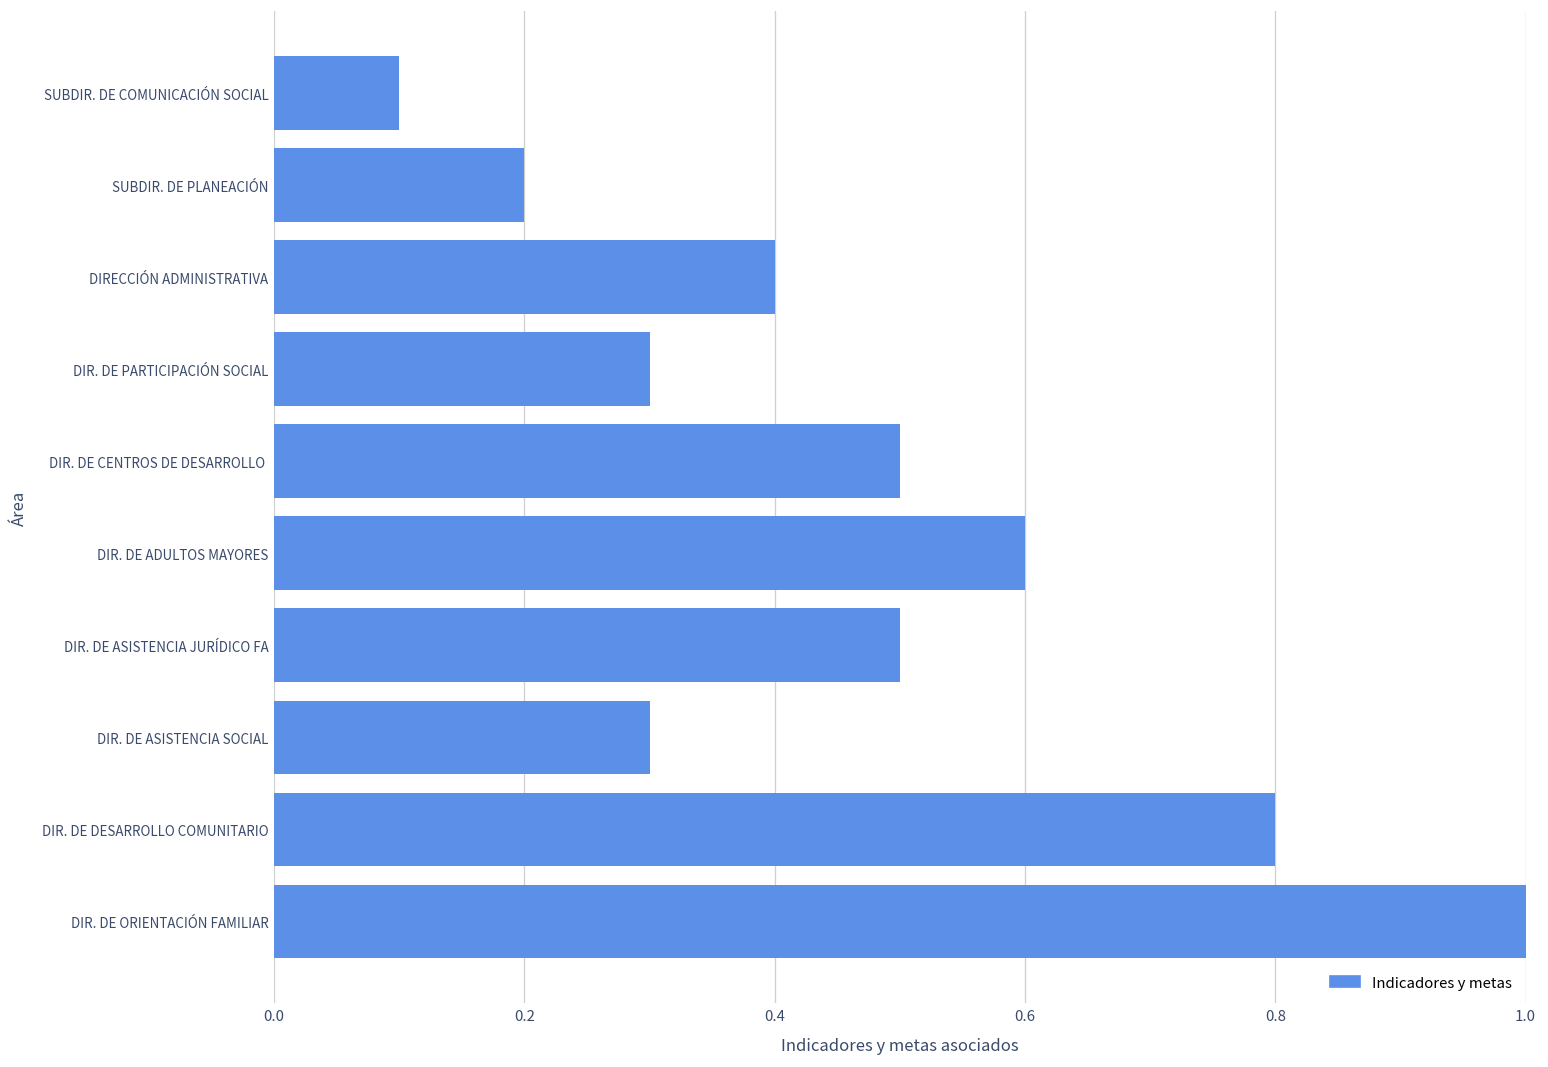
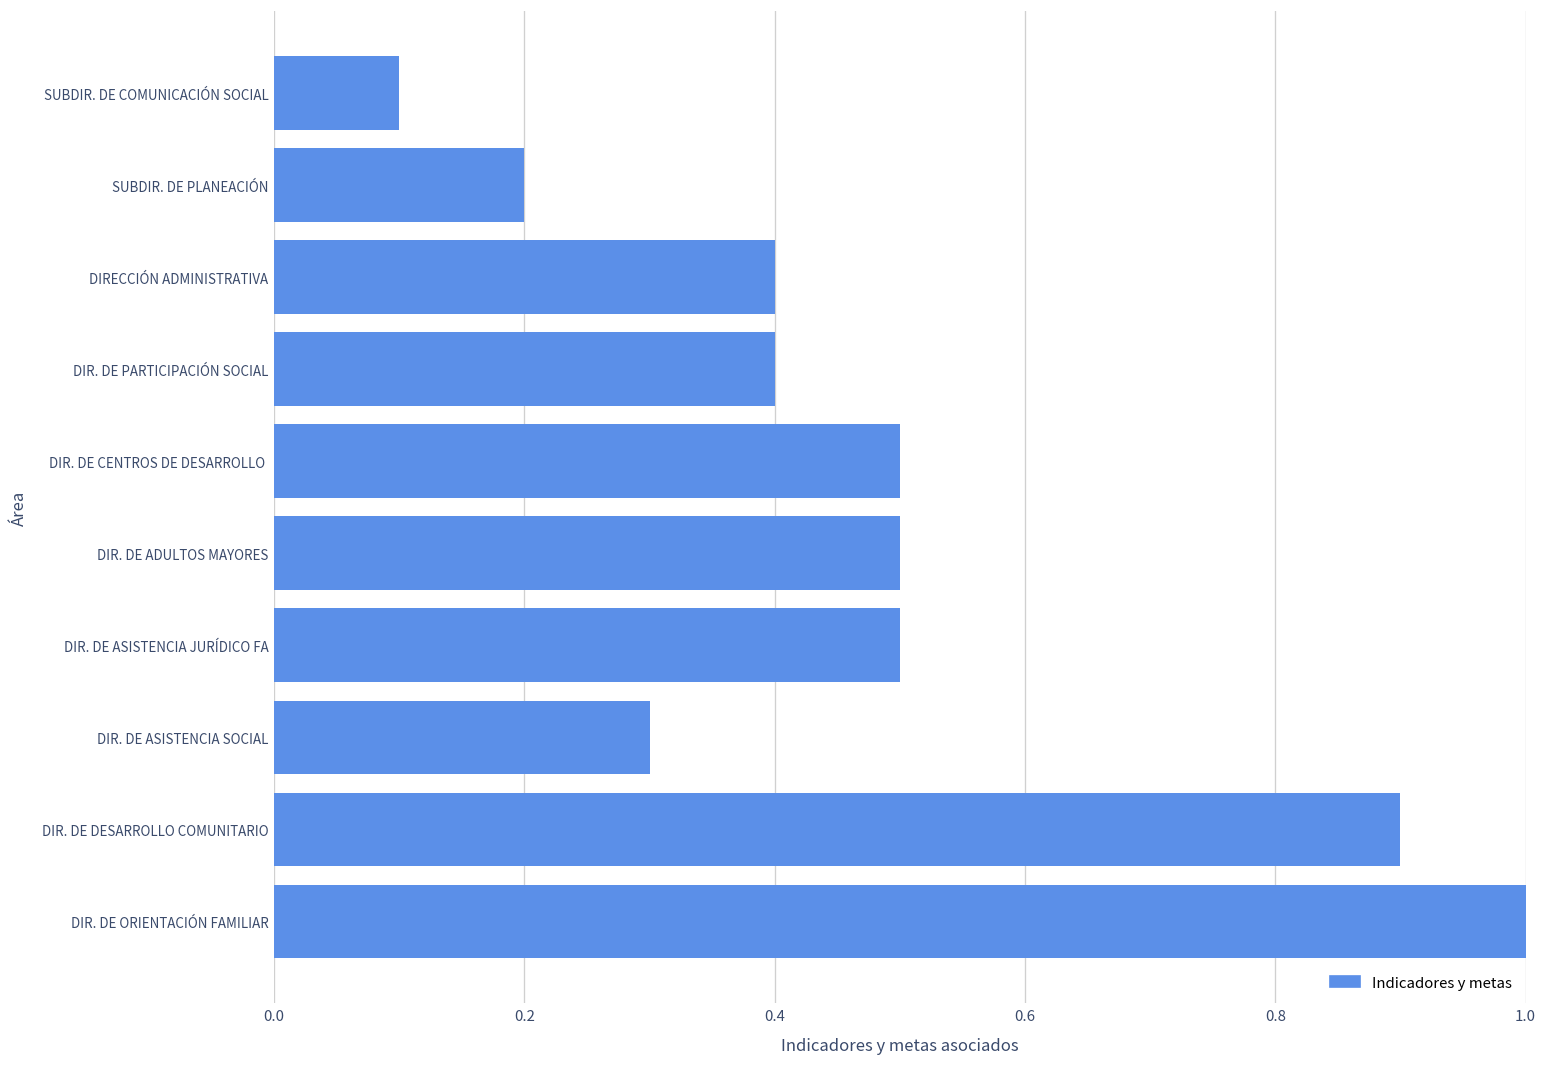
  {
    "SUBDIR. DE COMUNICACIÓN SOCIAL": 0.100,
    "SUBDIR. DE PLANEACIÓN": 0.200,
    "DIRECCIÓN ADMINISTRATIVA": 0.400,
-   "DIR. DE PARTICIPACIÓN SOCIAL": 0.300,
+   "DIR. DE PARTICIPACIÓN SOCIAL": 0.400,
    "DIR. DE CENTROS DE DESARROLLO": 0.500,
-   "DIR. DE ADULTOS MAYORES": 0.600,
+   "DIR. DE ADULTOS MAYORES": 0.500,
    "DIR. DE ASISTENCIA JURÍDICO FA": 0.500,
    "DIR. DE ASISTENCIA SOCIAL": 0.300,
-   "DIR. DE DESARROLLO COMUNITARIO": 0.800,
+   "DIR. DE DESARROLLO COMUNITARIO": 0.900,
    "DIR. DE ORIENTACIÓN FAMILIAR": 1.000
  }
